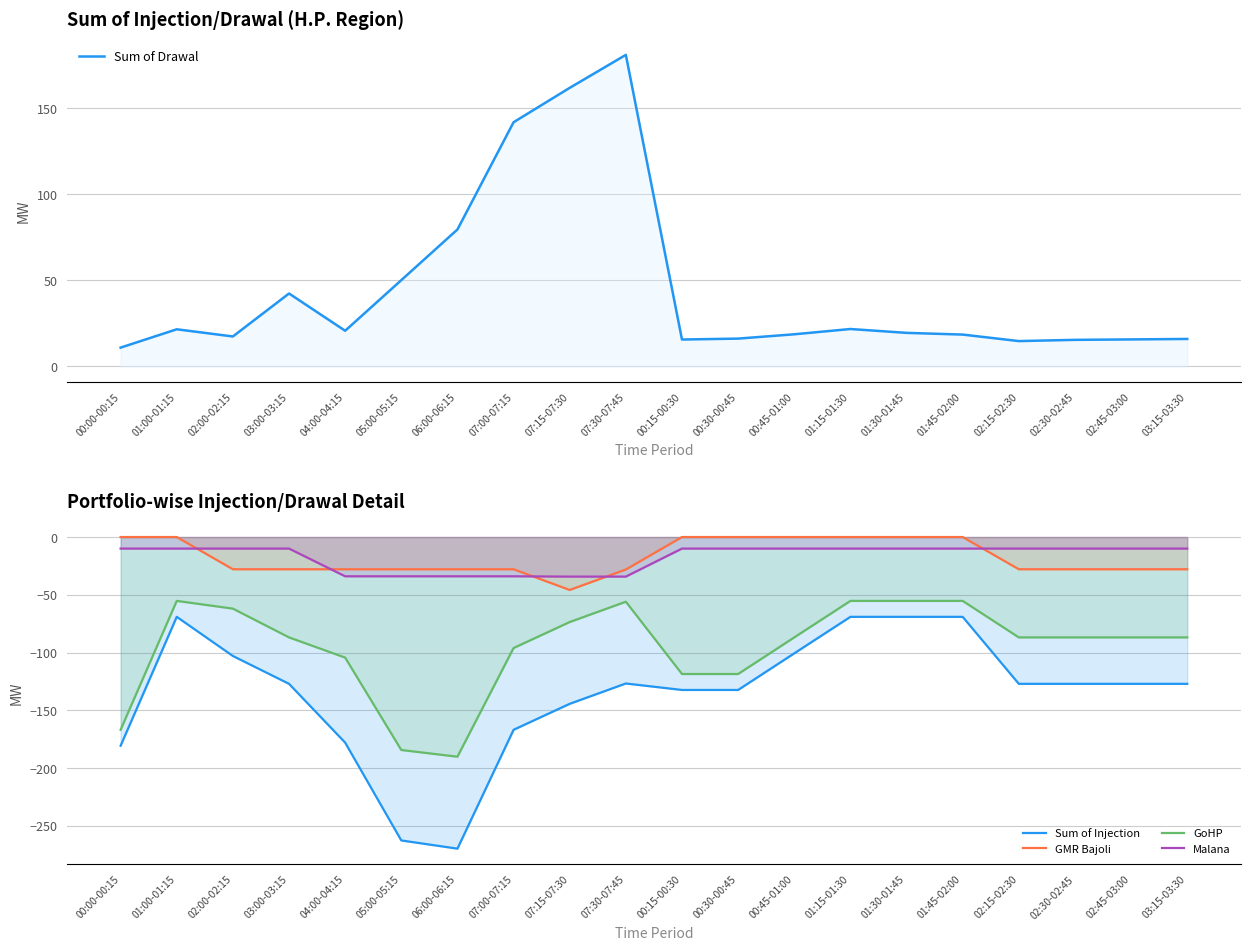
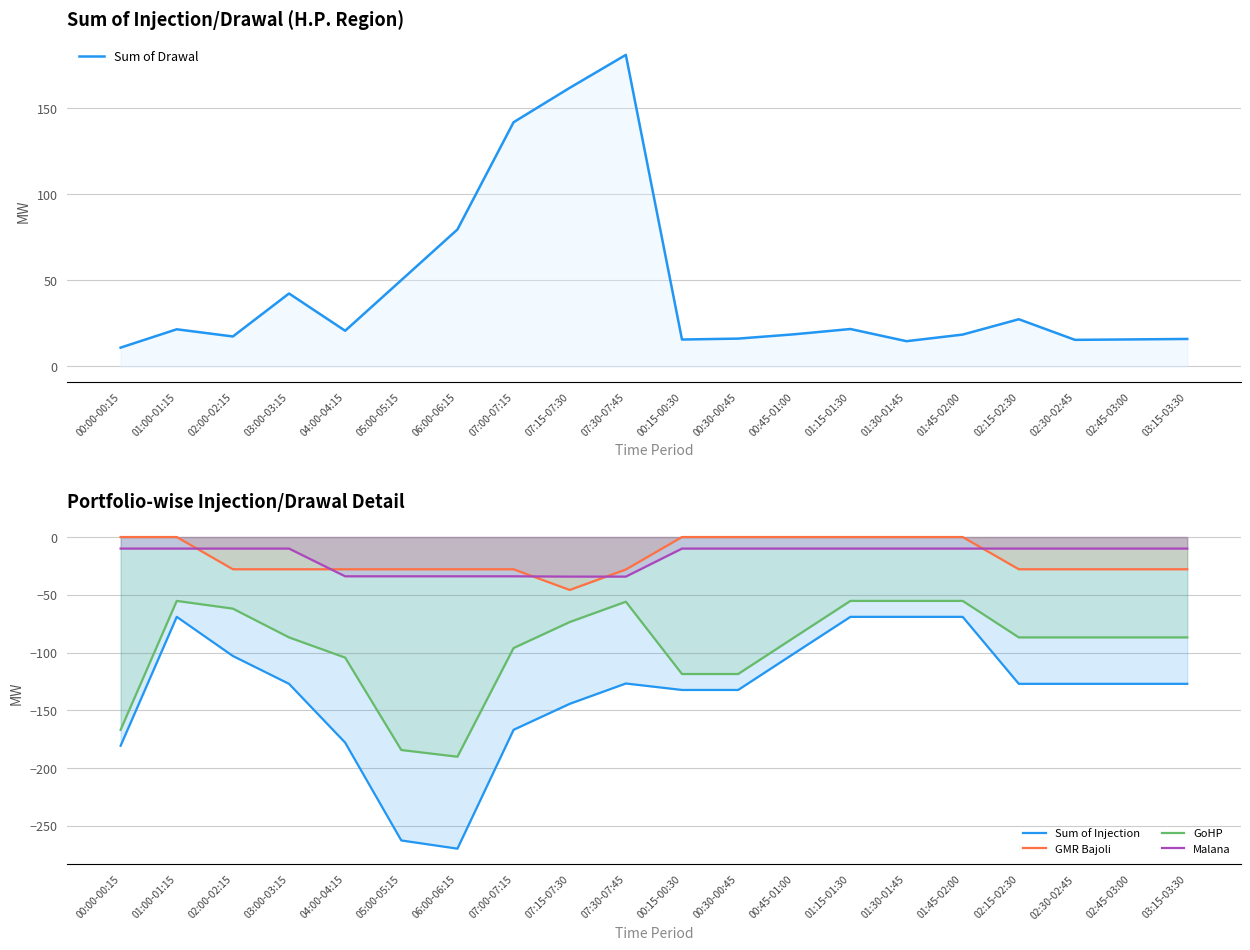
  {
    "Sum of Injection/Drawal (H.P. Region)": {
      "00:00-00:15": 11,
      "01:00-01:15": 22,
      "02:00-02:15": 17,
      "03:00-03:15": 42,
      "04:00-04:15": 21,
      "05:00-05:15": 50,
      "06:00-06:15": 80,
      "07:00-07:15": 142,
      "07:15-07:30": 162,
      "07:30-07:45": 181,
      "00:15-00:30": 16,
      "00:30-00:45": 16,
      "00:45-01:00": 19,
      "01:15-01:30": 22,
-     "01:30-01:45": 20,
+     "01:30-01:45": 15,
      "01:45-02:00": 19,
-     "02:15-02:30": 15,
+     "02:15-02:30": 27,
      "02:30-02:45": 15,
      "02:45-03:00": 16,
      "03:15-03:30": 16
    },
    "Portfolio-wise Injection/Drawal Detail": {
      "GMR Bajoli": {
        "02:00-02:15": -28,
        "03:00-03:15": -28,
        "04:00-04:15": -28,
        "05:00-05:15": -28,
        "06:00-06:15": -28,
        "07:00-07:15": -28,
        "07:15-07:30": -46,
        "07:30-07:45": -28,
        "02:15-02:30": -28,
        "02:30-02:45": -28,
        "02:45-03:00": -28,
        "03:15-03:30": -28
      },
      "GoHP": {
        "00:00-00:15": -167,
        "01:00-01:15": -55,
        "02:00-02:15": -62,
        "03:00-03:15": -87,
        "04:00-04:15": -104,
        "05:00-05:15": -184,
        "06:00-06:15": -190,
        "07:00-07:15": -96,
        "07:15-07:30": -74,
        "07:30-07:45": -56,
        "00:15-00:30": -119,
        "00:30-00:45": -119,
        "00:45-01:00": -87,
        "01:15-01:30": -55,
        "01:30-01:45": -55,
        "01:45-02:00": -55,
        "02:15-02:30": -87,
        "02:30-02:45": -87,
        "02:45-03:00": -87,
        "03:15-03:30": -87
      },
      "Malana": {
        "00:00-00:15": -10,
        "01:00-01:15": -10,
        "02:00-02:15": -10,
        "03:00-03:15": -10,
        "04:00-04:15": -34,
        "05:00-05:15": -34,
        "06:00-06:15": -34,
        "07:00-07:15": -34,
        "07:15-07:30": -34,
        "07:30-07:45": -34,
        "00:15-00:30": -10,
        "00:30-00:45": -10,
        "00:45-01:00": -10,
        "01:15-01:30": -10,
        "01:30-01:45": -10,
        "01:45-02:00": -10,
        "02:15-02:30": -10,
        "02:30-02:45": -10,
        "02:45-03:00": -10,
        "03:15-03:30": -10
      }
    }
  }
